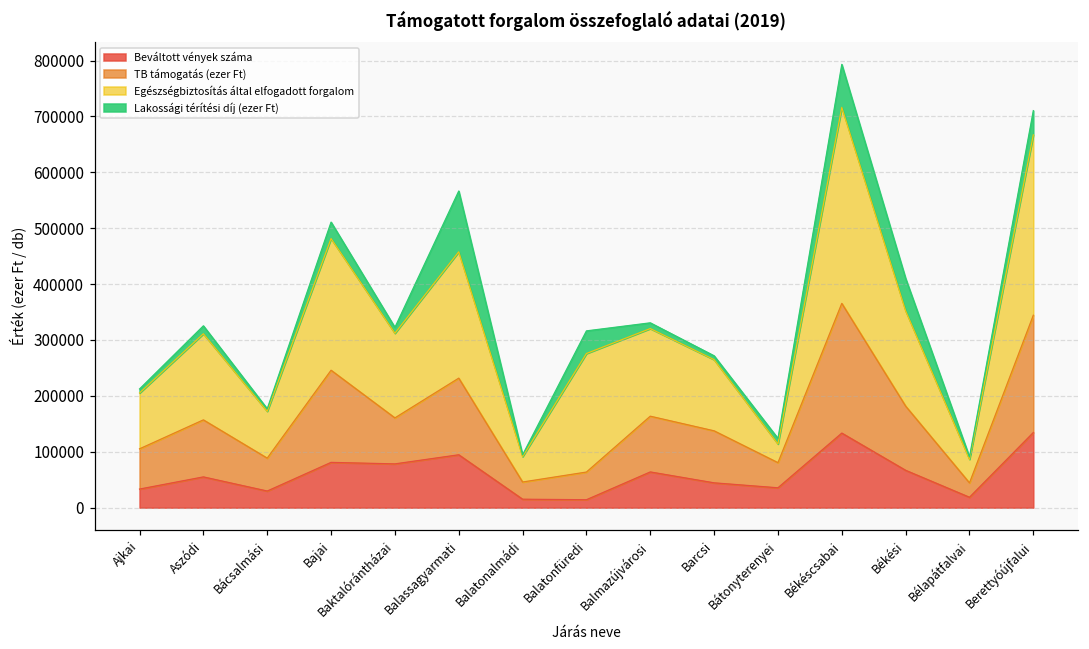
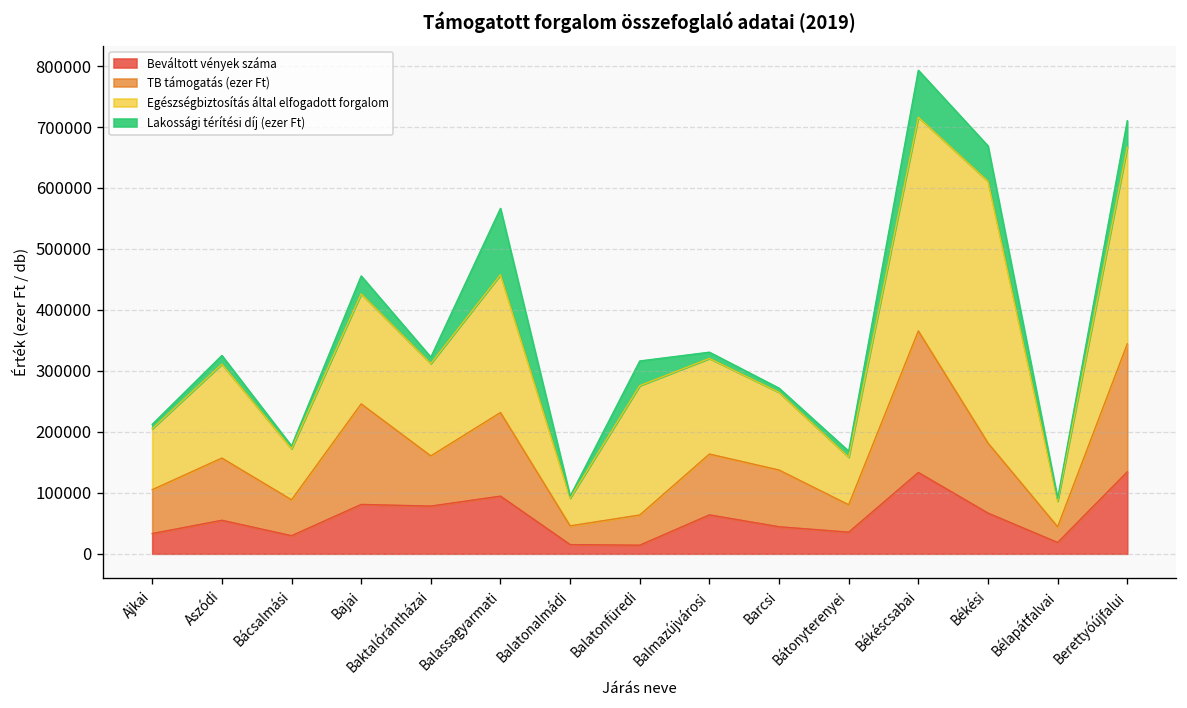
  {
    "Egészségbiztosítás által elfogadott forgalom": {
      "Ajkai": 100000,
      "Aszódi": 150000,
-     "Bajai": 240000,
+     "Bajai": 180000,
      "Baktalórántházai": 150000,
      "Balassagyarmati": 230000,
      "Balatonfüredi": 210000,
      "Balmazújvárosi": 160000,
      "Barcsi": 130000,
-     "Bátonyterenyei": 30000,
+     "Bátonyterenyei": 80000,
      "Békéscsabai": 350000,
-     "Békési": 170000,
+     "Békési": 430000,
      "Berettyóújfalui": 320000
    },
    "Lakossági térítési díj (ezer Ft)": {
      "Ajkai": 10000,
      "Aszódi": 10000,
      "Bajai": 30000,
      "Baktalórántházai": 10000,
      "Balassagyarmati": 110000,
      "Balatonfüredi": 40000,
      "Balmazújvárosi": 10000,
      "Barcsi": 10000,
      "Bátonyterenyei": 10000,
      "Békéscsabai": 80000,
      "Békési": 60000,
      "Berettyóújfalui": 40000
    }
  }
